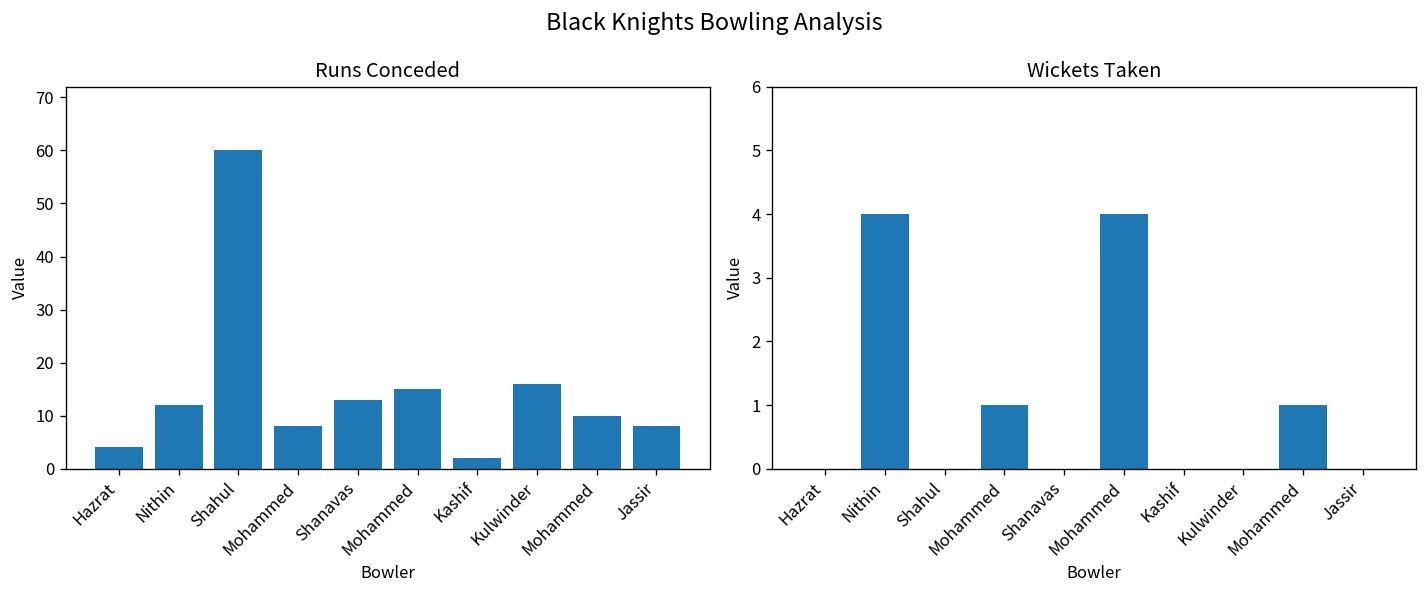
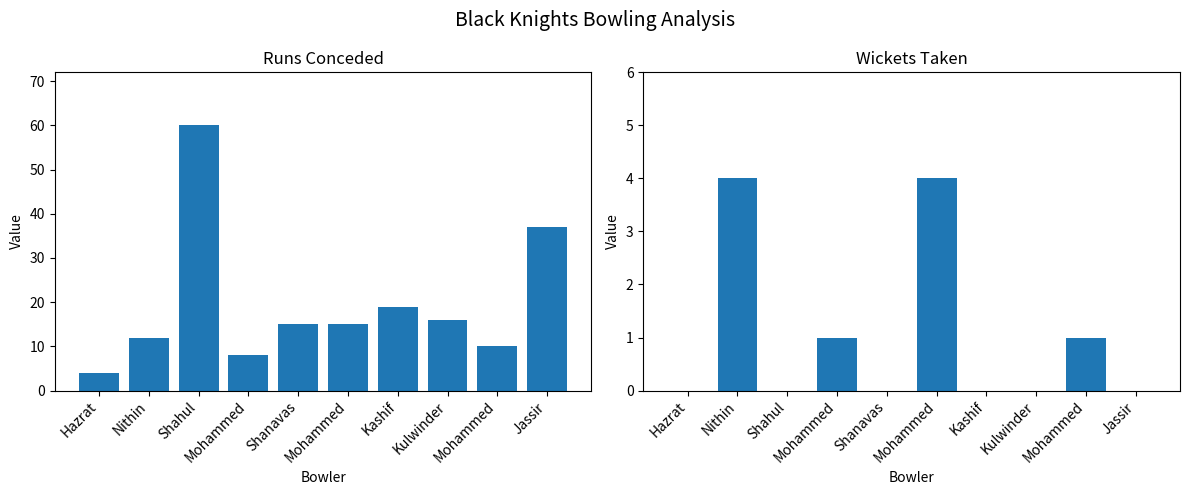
  {
    "Runs Conceded": {
      "Hazrat": 4,
      "Nithin": 12,
      "Shahul": 60,
-     "Shanavas": 13,
-     "Kashif": 2,
+     "Shanavas": 15,
+     "Kashif": 19,
      "Kulwinder": 16,
-     "Jassir": 8
+     "Jassir": 37
    },
    "Wickets Taken": {
      "Hazrat": 0.0,
      "Nithin": 4.0,
      "Shahul": 0.0,
      "Shanavas": 0.0,
      "Kashif": 0.0,
      "Kulwinder": 0.0,
      "Jassir": 0.0
    }
  }
